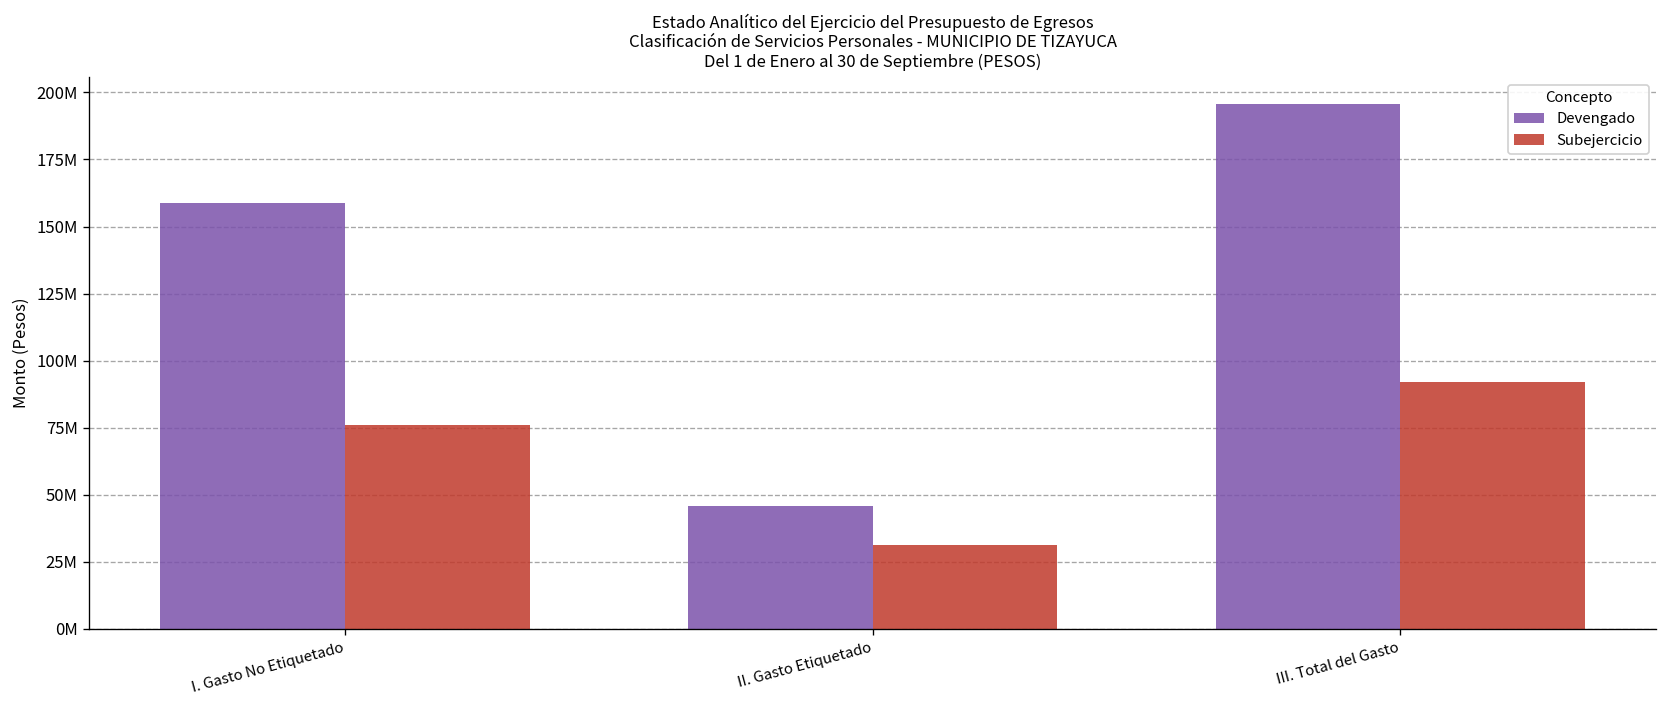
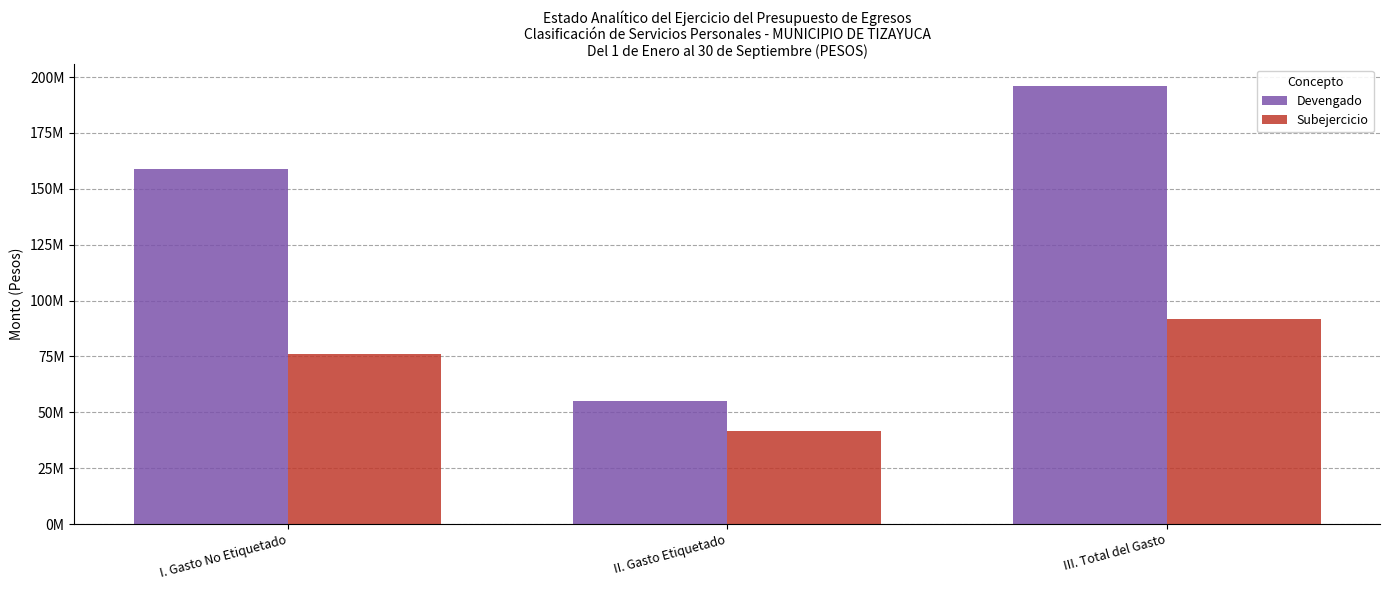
  {
    "Devengado": {
      "I. Gasto No Etiquetado": 159000000,
-     "II. Gasto Etiquetado": 46000000,
+     "II. Gasto Etiquetado": 55000000,
      "III. Total del Gasto": 196000000
    },
    "Subejercicio": {
      "I. Gasto No Etiquetado": 76000000,
-     "II. Gasto Etiquetado": 31000000,
+     "II. Gasto Etiquetado": 42000000,
      "III. Total del Gasto": 92000000
    }
  }
